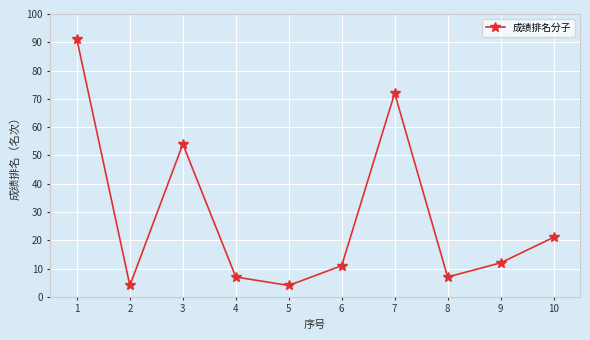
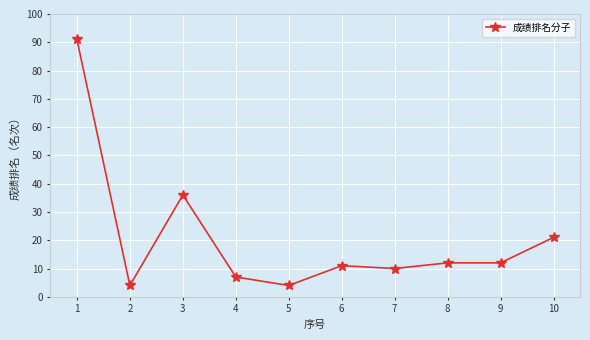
  {
    "1": 91,
    "2": 4,
-   "3": 54,
+   "3": 36,
    "4": 7,
    "5": 4,
    "6": 11,
-   "7": 72,
-   "8": 7,
+   "7": 10,
+   "8": 12,
    "9": 12,
    "10": 21
  }
